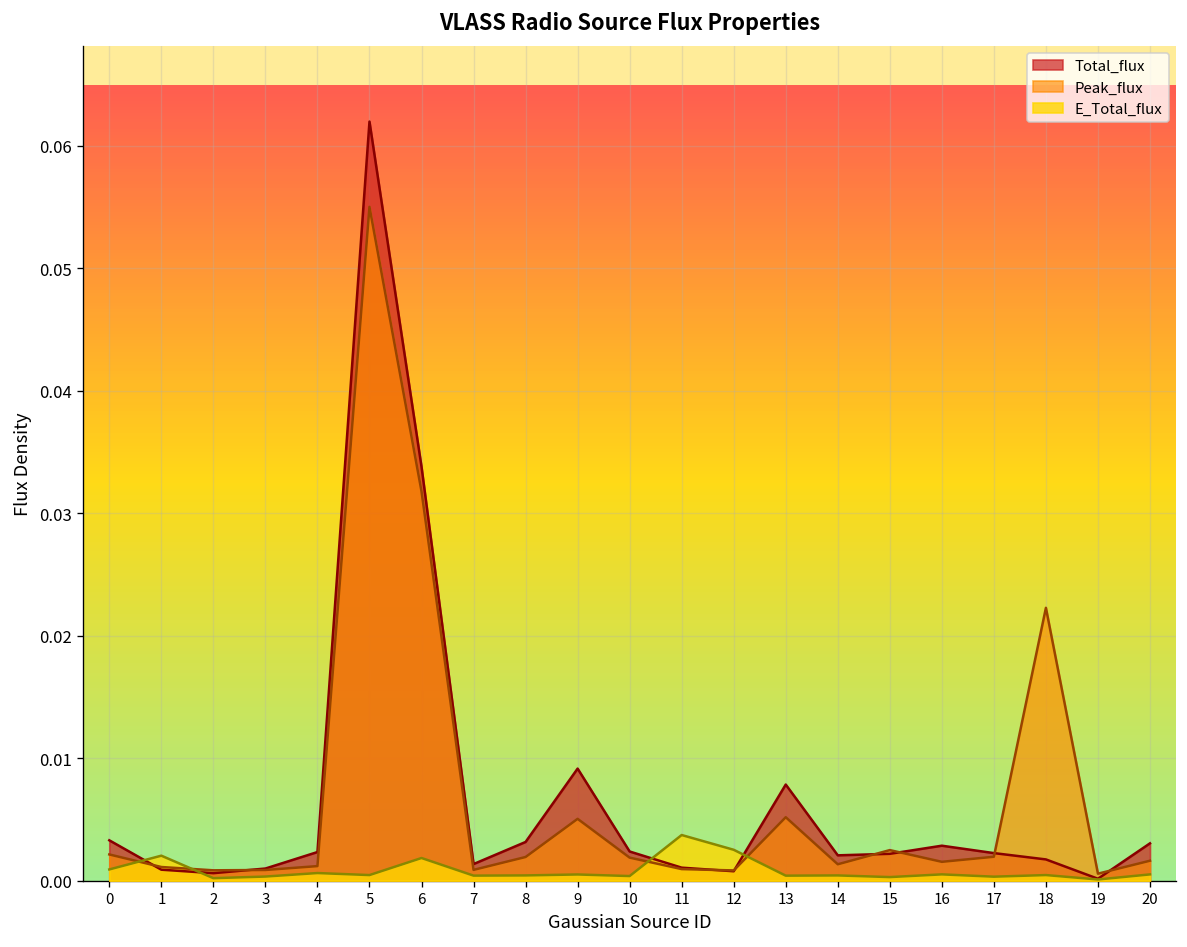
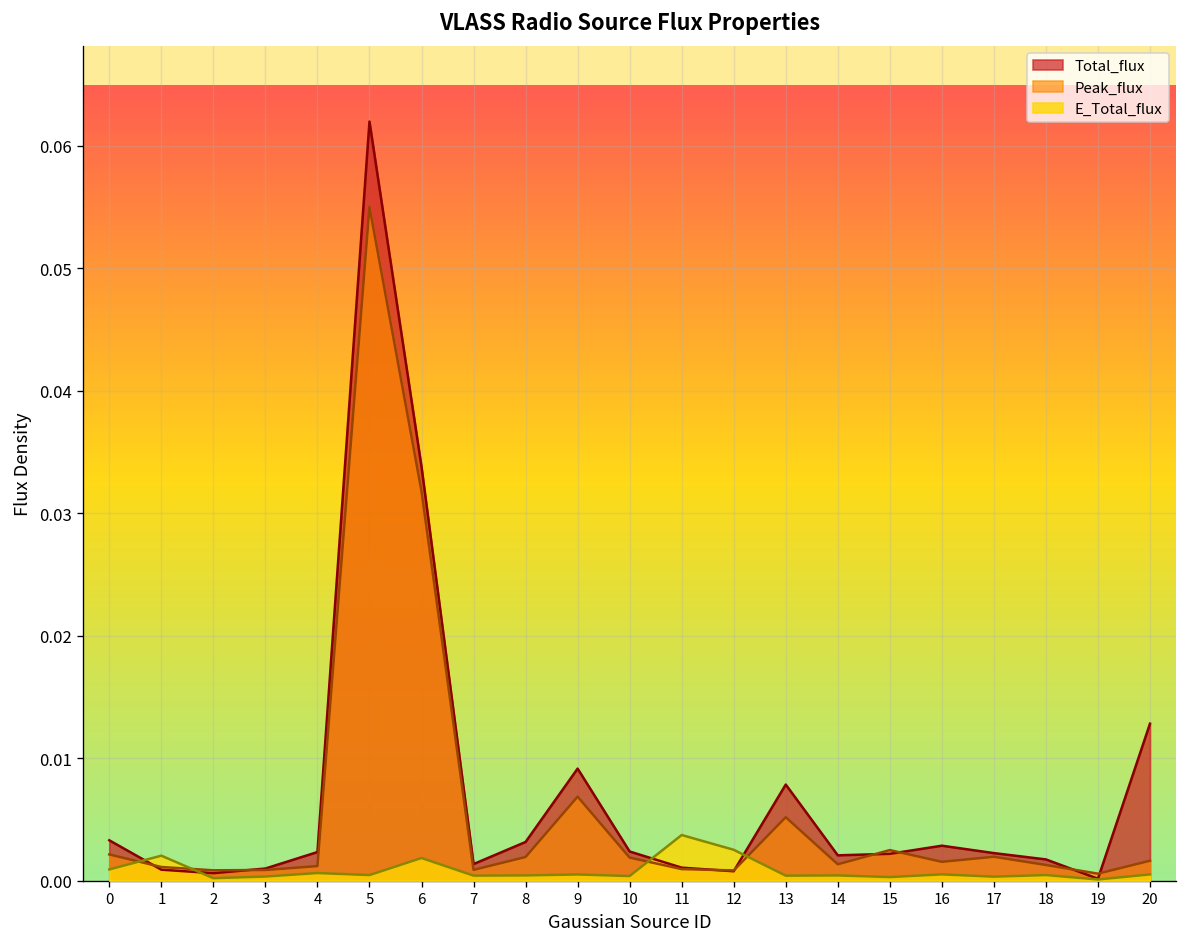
  {
    "Total_flux": {
      "0": 0.0033,
      "4": 0.0023,
      "5": 0.0620,
      "6": 0.0338,
      "7": 0.0014,
      "8": 0.0032,
      "9": 0.0092,
      "10": 0.0024,
      "13": 0.0078,
      "14": 0.0021,
      "15": 0.0022,
      "16": 0.0029,
      "17": 0.0023,
      "18": 0.0017,
-     "20": 0.0030
+     "20": 0.0128
    },
    "Peak_flux": {
      "0": 0.0021,
      "4": 0.0012,
      "5": 0.0550,
      "6": 0.0318,
      "7": 0.0009,
      "8": 0.0019,
-     "9": 0.0050,
+     "9": 0.0069,
      "10": 0.0019,
      "13": 0.0052,
      "14": 0.0013,
      "15": 0.0025,
      "16": 0.0015,
      "17": 0.0020,
-     "18": 0.0223,
+     "18": 0.0013,
      "19": 0.0006,
      "20": 0.0016
    },
    "E_Total_flux": {
      "0": 0.0009,
      "1": 0.0020,
      "2": 0.0002,
      "3": 0.0003,
      "4": 0.0006,
      "5": 0.0005,
      "6": 0.0019,
      "7": 0.0004,
      "8": 0.0004,
      "9": 0.0005,
      "10": 0.0004,
      "11": 0.0037,
      "12": 0.0025,
      "13": 0.0004,
      "14": 0.0004,
      "15": 0.0003,
      "16": 0.0005,
      "17": 0.0003,
      "18": 0.0005,
      "20": 0.0005
    }
  }
